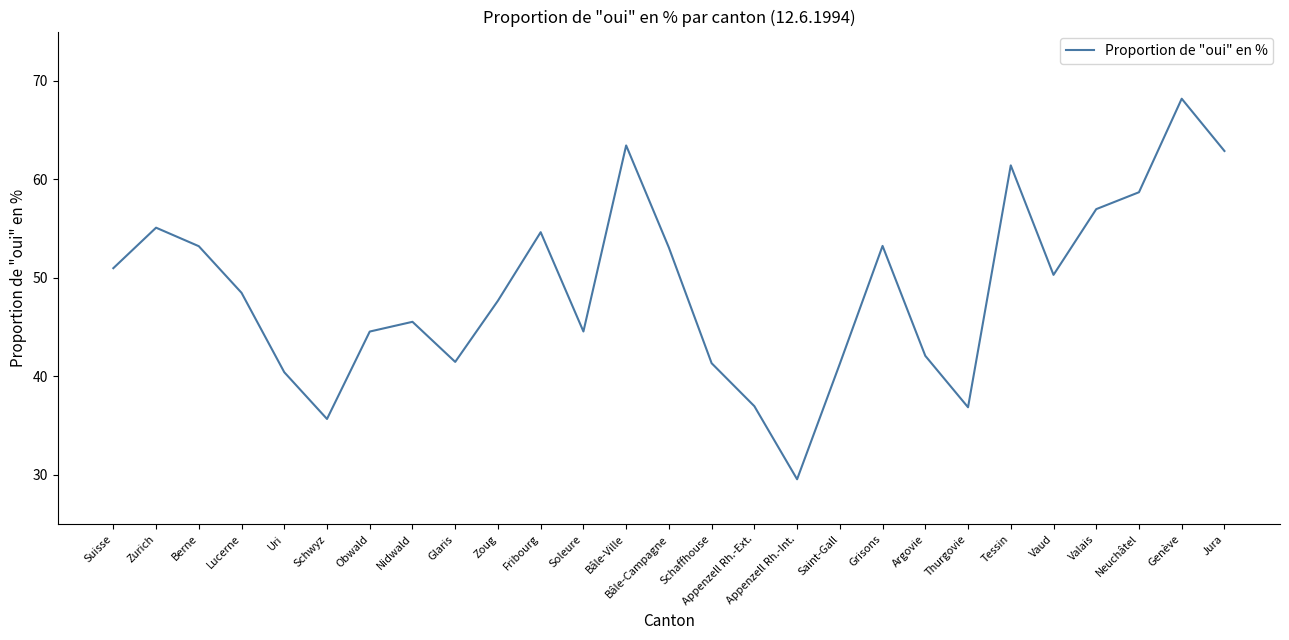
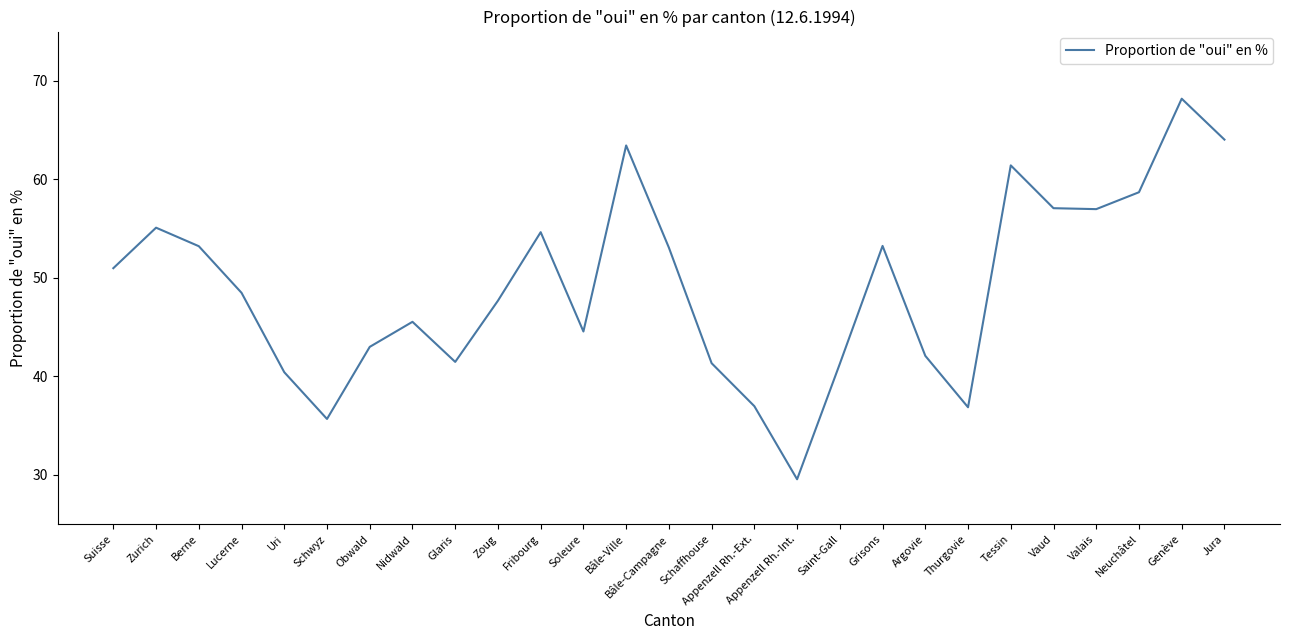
  {
    "Suisse": 51,
    "Zurich": 55,
    "Berne": 53,
    "Lucerne": 48,
    "Uri": 40,
    "Schwyz": 36,
-   "Obwald": 45,
+   "Obwald": 43,
    "Nidwald": 46,
    "Glaris": 41,
    "Zoug": 48,
    "Fribourg": 55,
    "Soleure": 45,
    "Bâle-Ville": 63,
    "Bâle-Campagne": 53,
    "Schaffhouse": 41,
    "Appenzell Rh.-Ext.": 37,
    "Appenzell Rh.-Int.": 30,
    "Saint-Gall": 41,
    "Grisons": 53,
    "Argovie": 42,
    "Thurgovie": 37,
    "Tessin": 61,
-   "Vaud": 50,
+   "Vaud": 57,
    "Valais": 57,
    "Neuchâtel": 59,
    "Genève": 68,
-   "Jura": 63
+   "Jura": 64
  }
